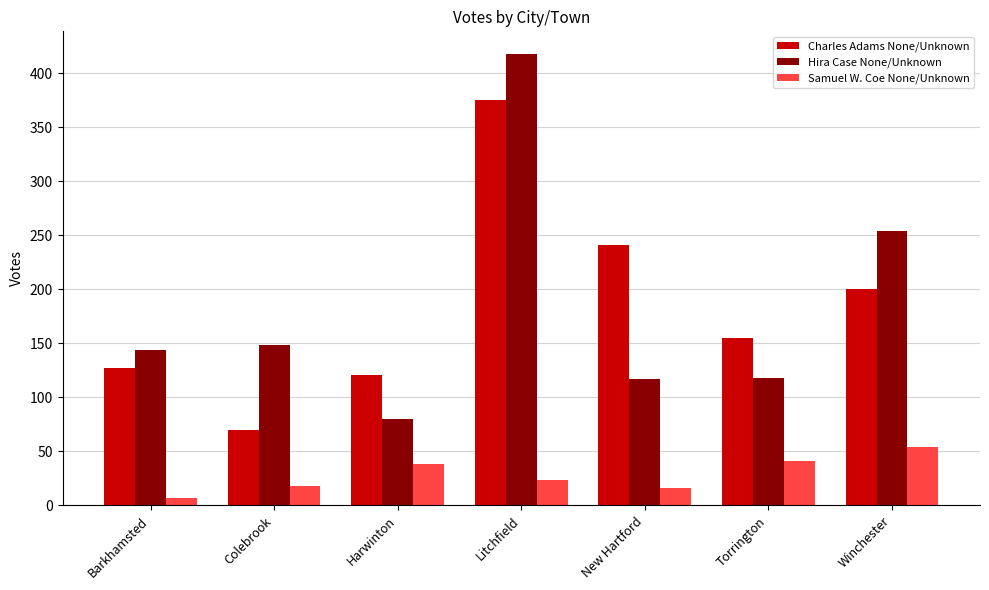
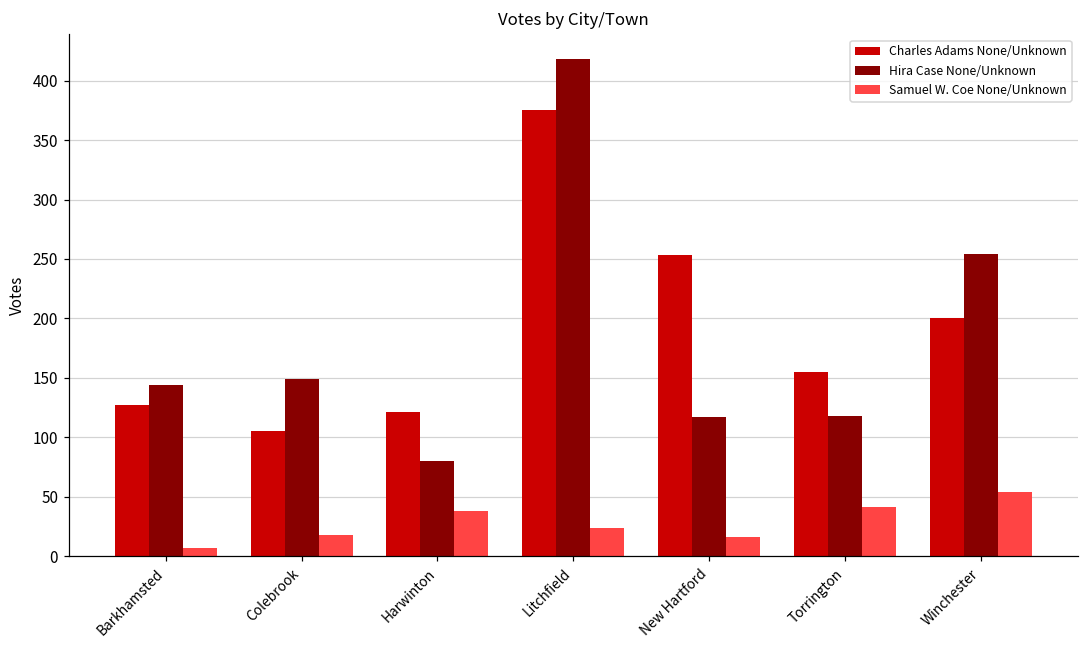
  {
    "Charles Adams None/Unknown": {
      "Barkhamsted": 127,
-     "Colebrook": 70,
+     "Colebrook": 105,
      "Harwinton": 121,
      "Litchfield": 375,
-     "New Hartford": 241,
+     "New Hartford": 253,
      "Torrington": 155,
      "Winchester": 200
    },
    "Hira Case None/Unknown": {
      "Barkhamsted": 144,
      "Colebrook": 149,
      "Harwinton": 80,
      "Litchfield": 418,
      "New Hartford": 117,
      "Torrington": 118,
      "Winchester": 254
    },
    "Samuel W. Coe None/Unknown": {
      "Barkhamsted": 7,
      "Colebrook": 18,
      "Harwinton": 38,
      "Litchfield": 24,
      "New Hartford": 16,
      "Torrington": 41,
      "Winchester": 54
    }
  }
